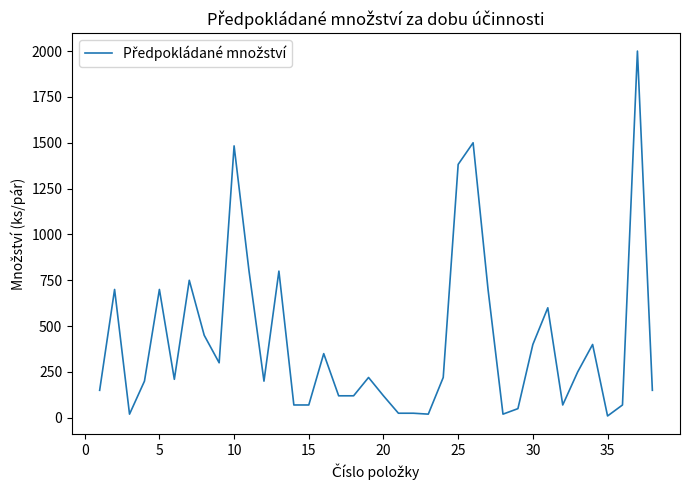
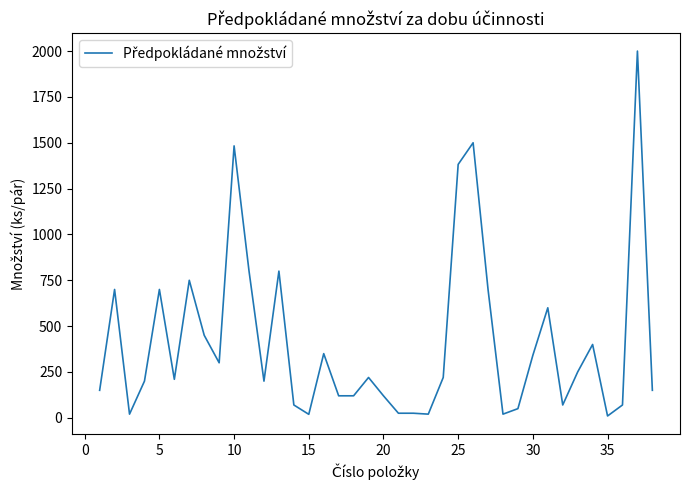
  {
    "5": 700,
    "10": 1480,
-   "15": 70,
+   "15": 20,
    "20": 120,
    "25": 1380,
-   "30": 400,
+   "30": 340,
    "35": 10
  }
